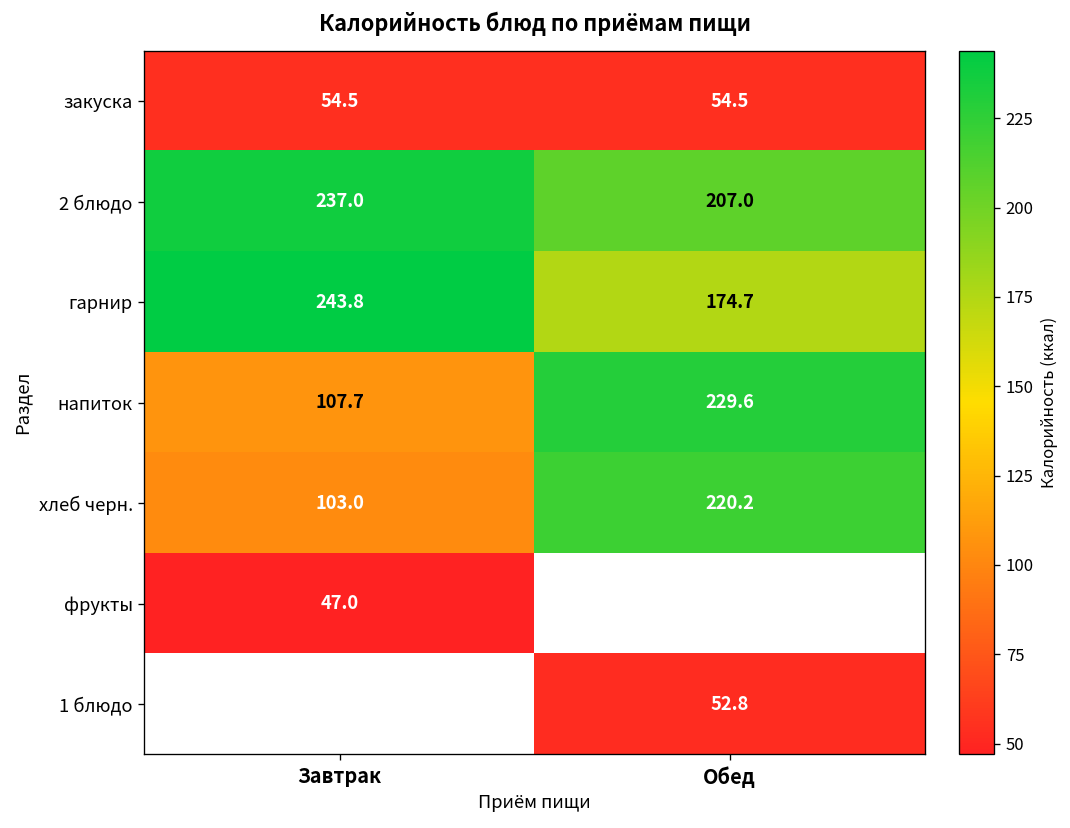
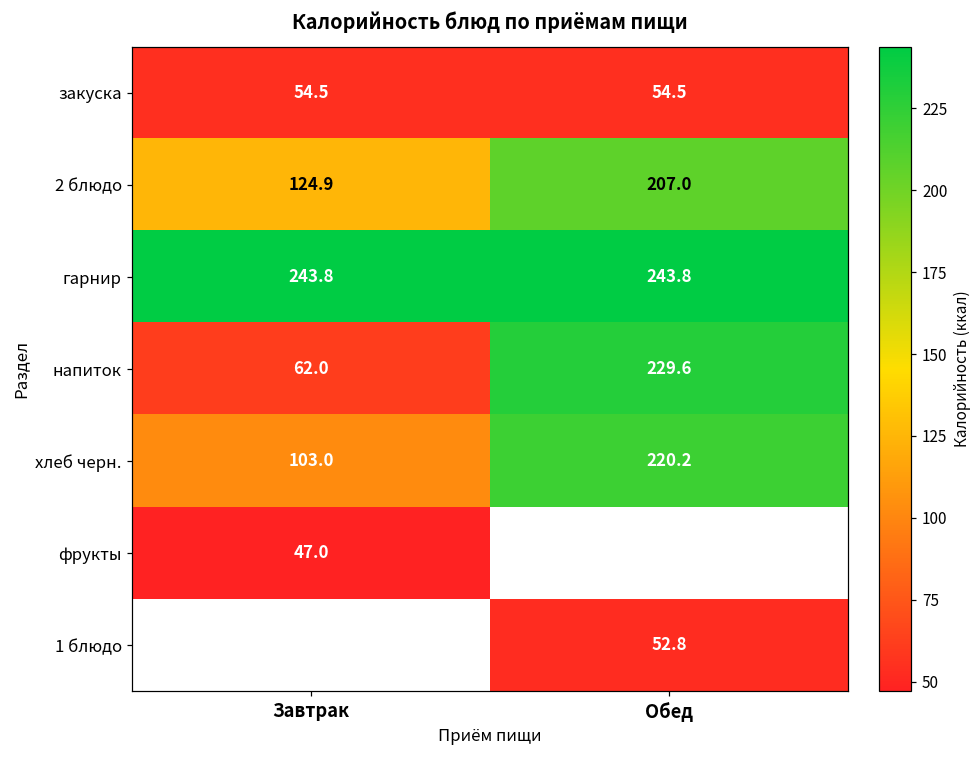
  {
    "закуска": {
      "Завтрак": 54.5,
      "Обед": 54.5
    },
    "2 блюдо": {
-     "Завтрак": 237.0,
+     "Завтрак": 124.9,
      "Обед": 207.0
    },
    "гарнир": {
      "Завтрак": 243.8,
-     "Обед": 174.7
+     "Обед": 243.8
    },
    "напиток": {
-     "Завтрак": 107.7,
+     "Завтрак": 62.0,
      "Обед": 229.6
    },
    "хлеб черн.": {
      "Завтрак": 103.0,
      "Обед": 220.2
    },
    "фрукты": {
      "Завтрак": 47.0
    },
    "1 блюдо": {
      "Обед": 52.8
    }
  }
